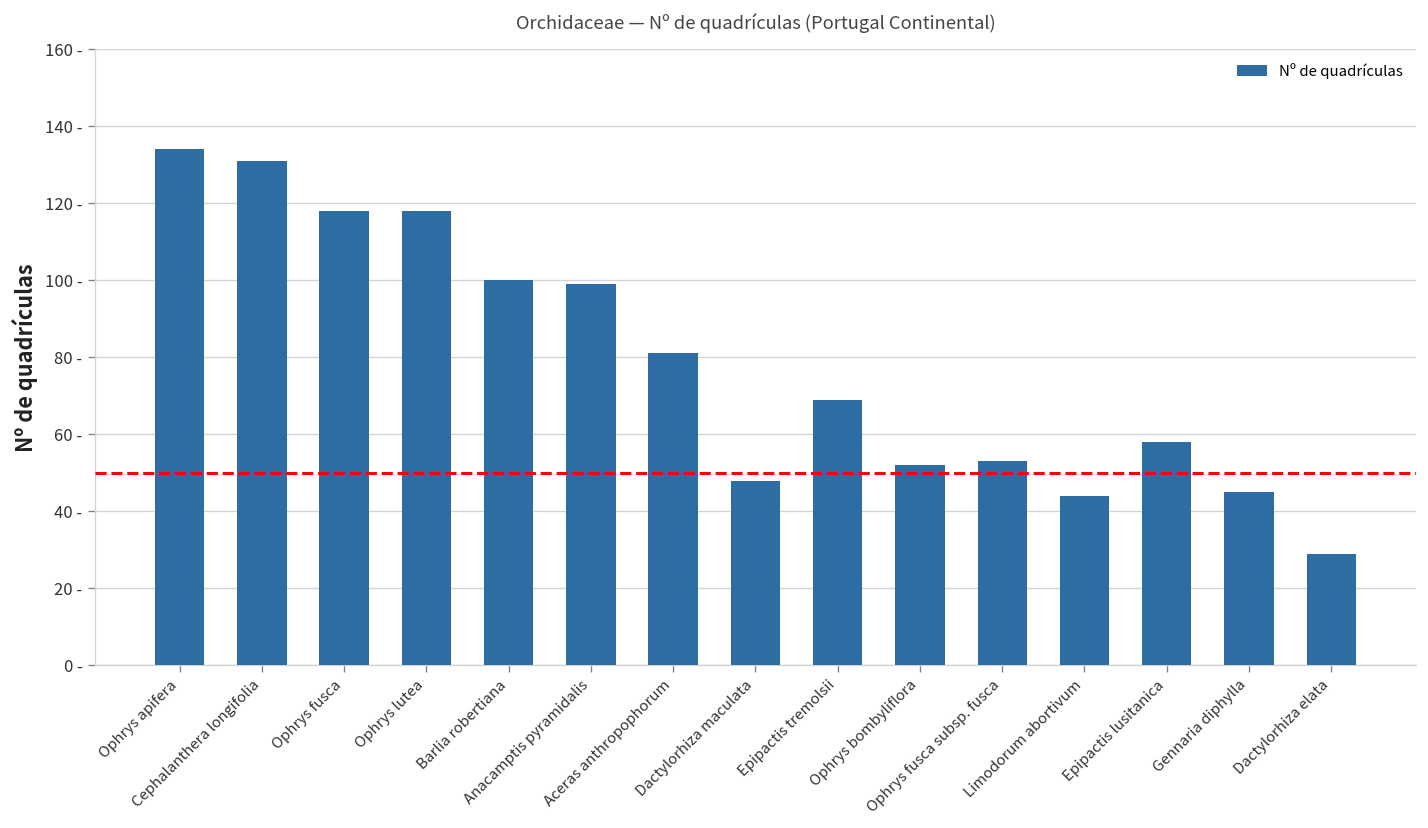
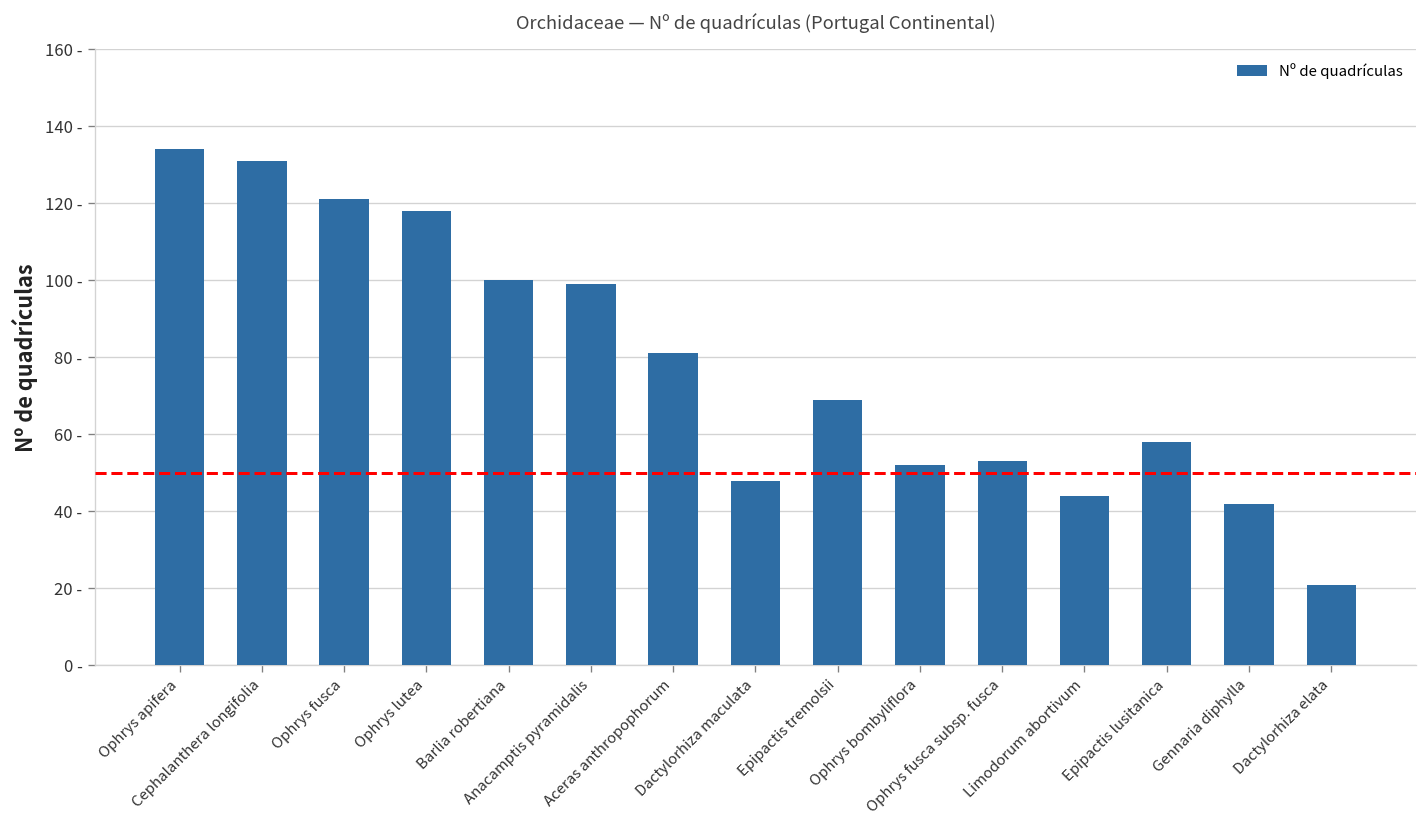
  {
    "Ophrys apifera": "134 -",
    "Cephalanthera longifolia": "131 -",
-   "Ophrys fusca": "118 -",
+   "Ophrys fusca": "121 -",
    "Ophrys lutea": "118 -",
    "Barlia robertiana": "100 -",
    "Anacamptis pyramidalis": "99 -",
    "Aceras anthropophorum": "81 -",
    "Dactylorhiza maculata": "48 -",
    "Epipactis tremolsii": "69 -",
    "Ophrys bombyliflora": "52 -",
    "Ophrys fusca subsp. fusca": "53 -",
    "Limodorum abortivum": "44 -",
    "Epipactis lusitanica": "58 -",
-   "Gennaria diphylla": "45 -",
-   "Dactylorhiza elata": "29 -"
+   "Gennaria diphylla": "42 -",
+   "Dactylorhiza elata": "21 -"
  }
